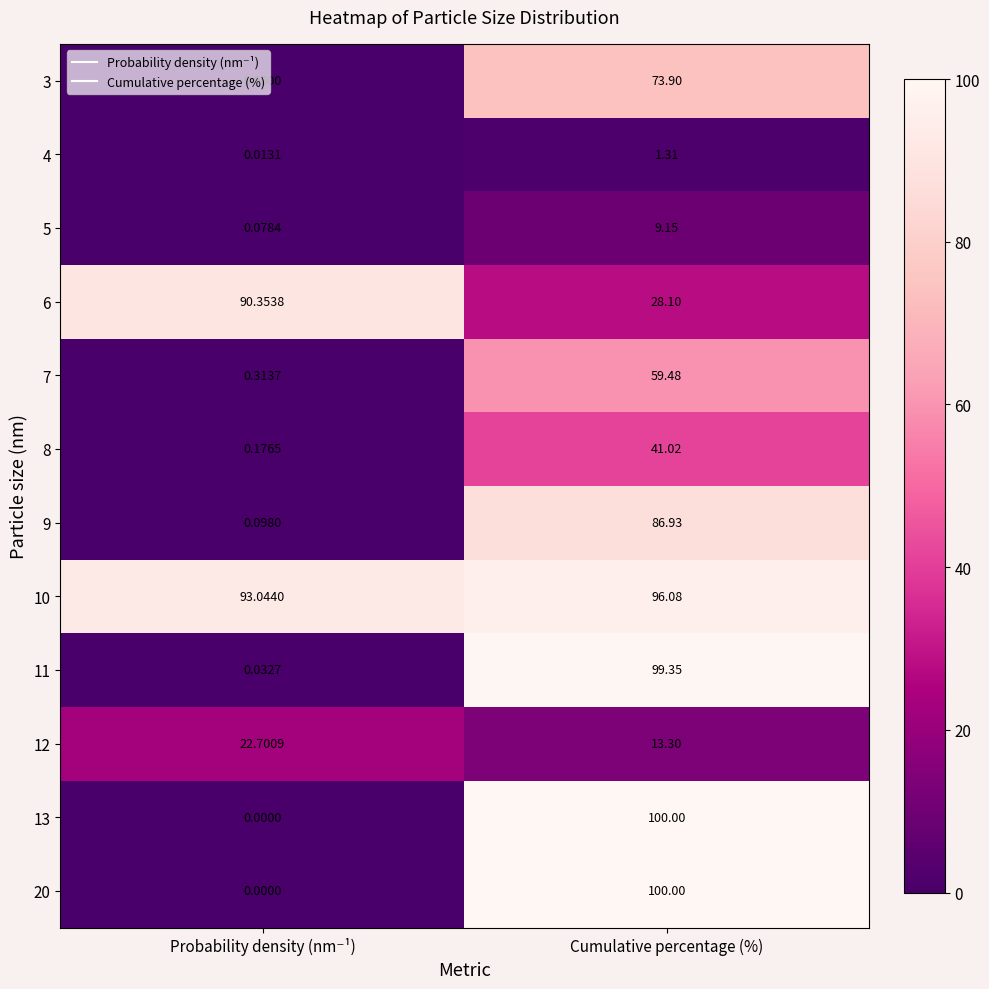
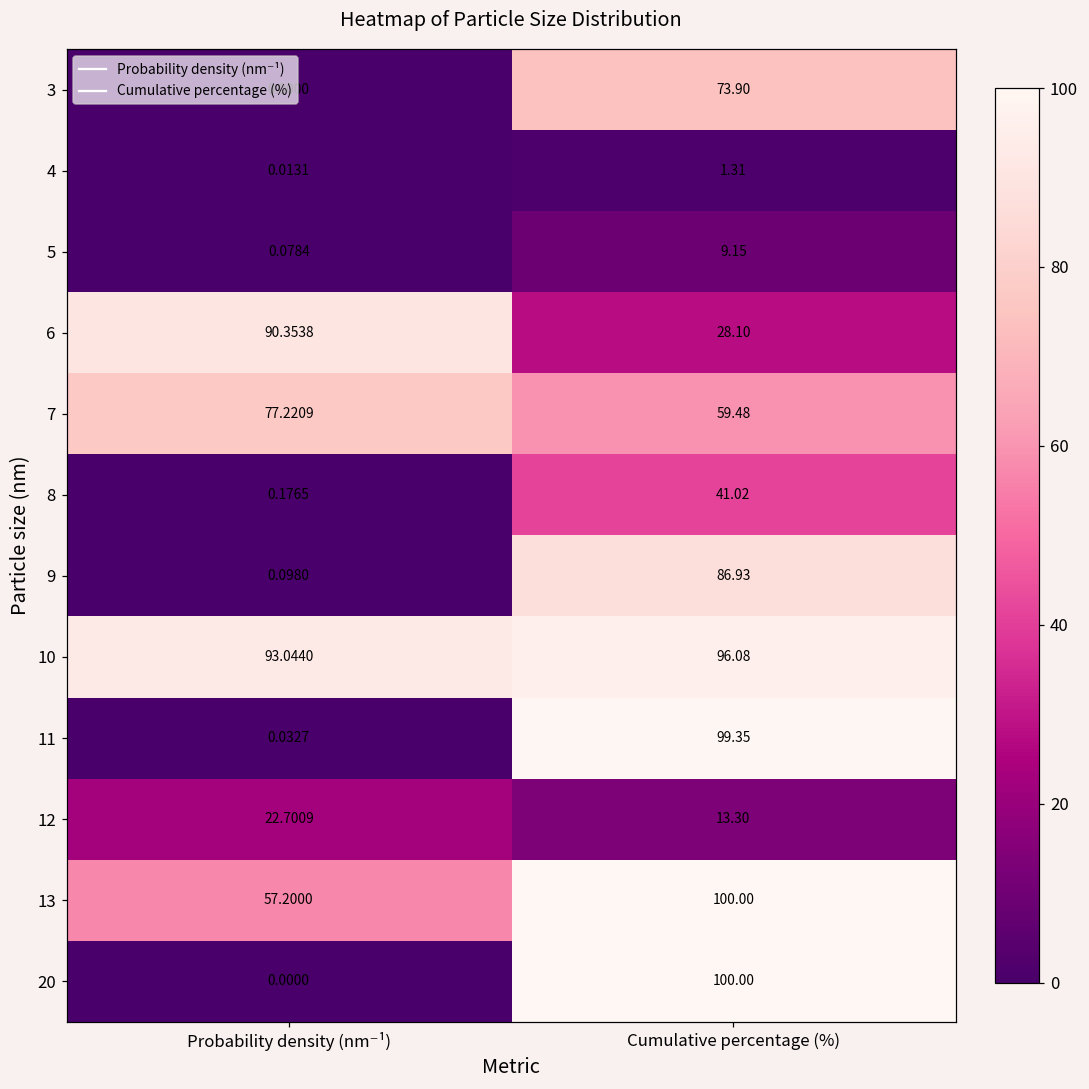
  {
    "3": {
      "Cumulative percentage (%)": 73.90
    },
    "4": {
      "Probability density (nm⁻¹)": 0.0131,
      "Cumulative percentage (%)": 1.31
    },
    "5": {
      "Probability density (nm⁻¹)": 0.0784,
      "Cumulative percentage (%)": 9.15
    },
    "6": {
      "Probability density (nm⁻¹)": 90.3538,
      "Cumulative percentage (%)": 28.10
    },
    "7": {
-     "Probability density (nm⁻¹)": 0.3137,
+     "Probability density (nm⁻¹)": 77.2209,
      "Cumulative percentage (%)": 59.48
    },
    "8": {
      "Probability density (nm⁻¹)": 0.1765,
      "Cumulative percentage (%)": 41.02
    },
    "9": {
      "Probability density (nm⁻¹)": 0.0980,
      "Cumulative percentage (%)": 86.93
    },
    "10": {
      "Probability density (nm⁻¹)": 93.0440,
      "Cumulative percentage (%)": 96.08
    },
    "11": {
      "Probability density (nm⁻¹)": 0.0327,
      "Cumulative percentage (%)": 99.35
    },
    "12": {
      "Probability density (nm⁻¹)": 22.7009,
      "Cumulative percentage (%)": 13.30
    },
    "13": {
-     "Probability density (nm⁻¹)": 0.0000,
+     "Probability density (nm⁻¹)": 57.2000,
      "Cumulative percentage (%)": 100.00
    },
    "20": {
      "Probability density (nm⁻¹)": 0.0000,
      "Cumulative percentage (%)": 100.00
    }
  }
